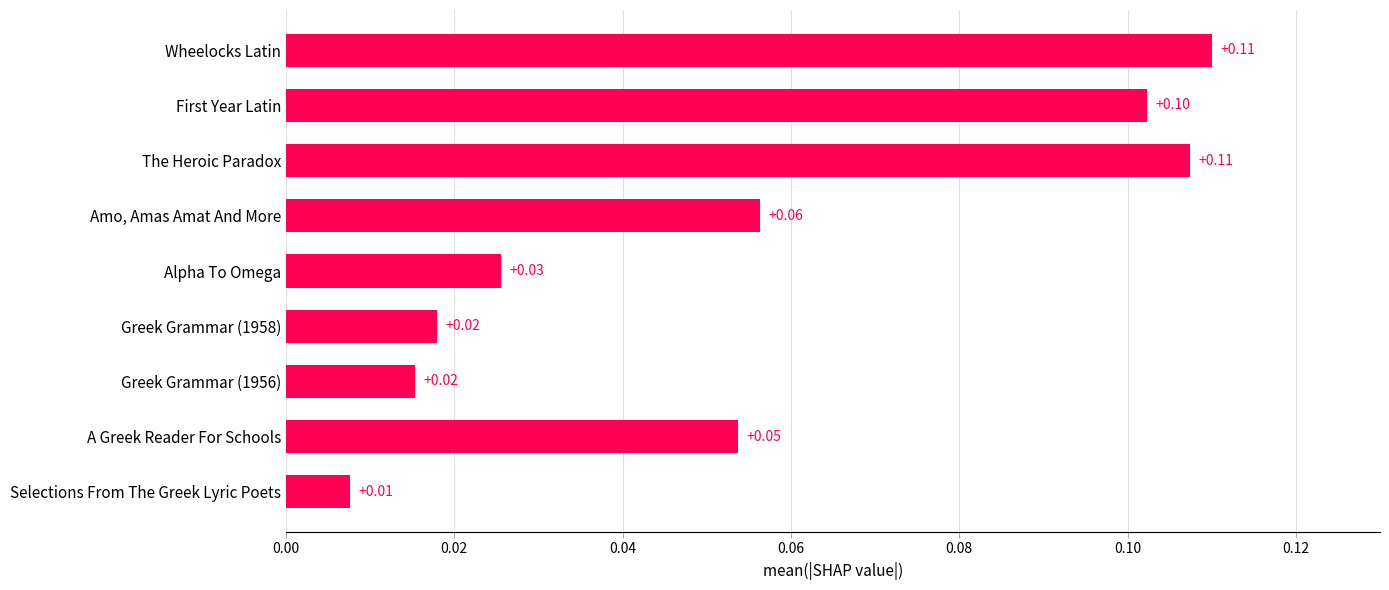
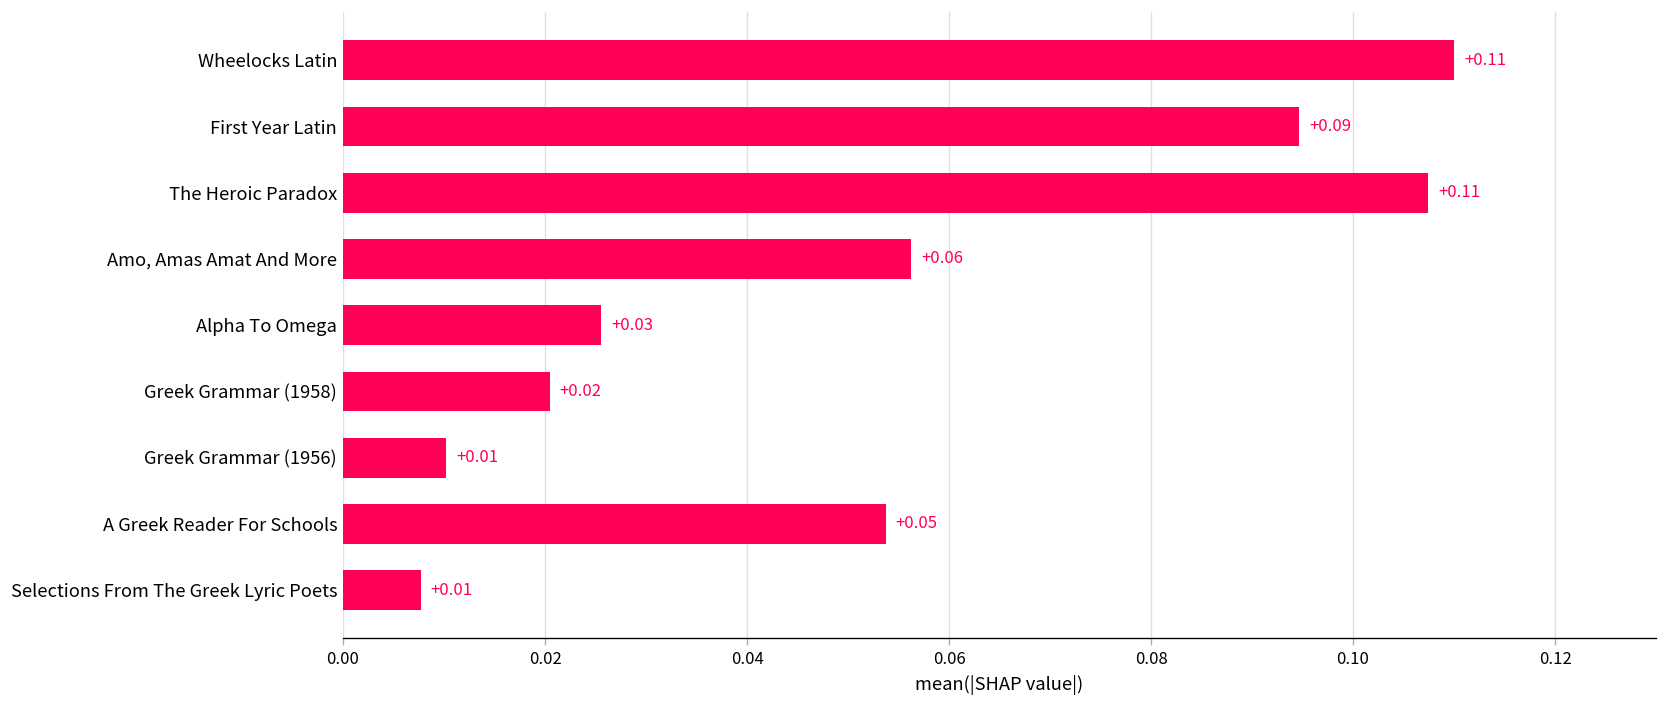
  {
    "Wheelocks Latin": "+0.11",
-   "First Year Latin": "+0.10",
+   "First Year Latin": "+0.09",
    "The Heroic Paradox": "+0.11",
    "Amo, Amas Amat And More": "+0.06",
    "Alpha To Omega": "+0.03",
-   "Greek Grammar (1958)": "0.018",
-   "Greek Grammar (1956)": "+0.02",
+   "Greek Grammar (1958)": "0.020",
+   "Greek Grammar (1956)": "+0.01",
    "A Greek Reader For Schools": "+0.05",
    "Selections From The Greek Lyric Poets": "+0.01"
  }
